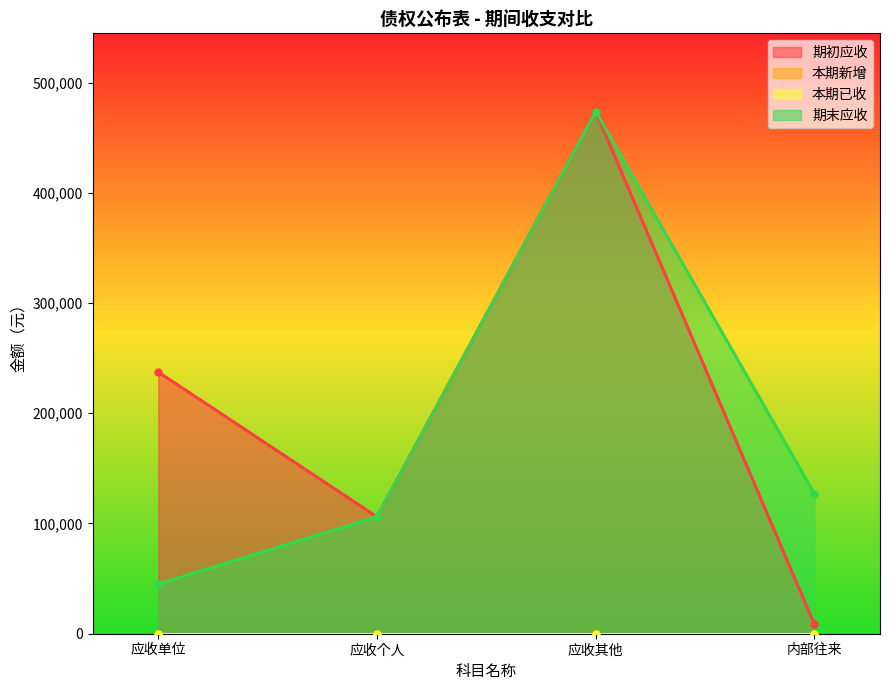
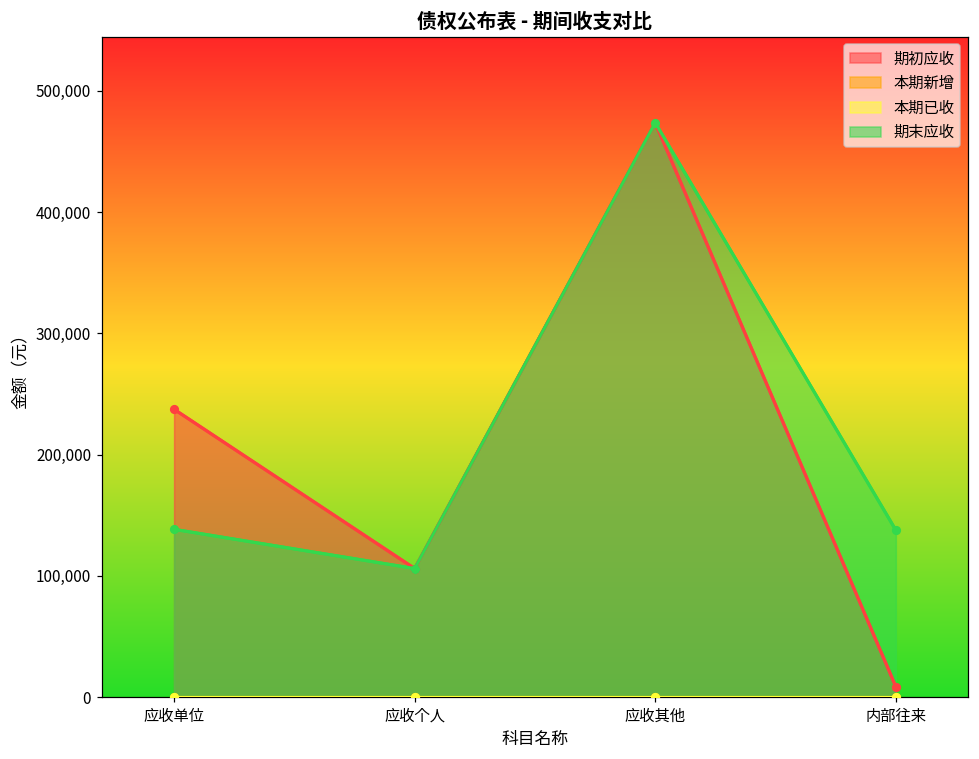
  {
    "期初应收": {
      "应收单位": "237,000",
      "内部往来": "9,000"
    },
    "本期已收": {
      "应收单位": "0",
      "应收个人": "0",
      "应收其他": "0",
      "内部往来": "0"
    },
    "期末应收": {
-     "应收单位": "45,000",
-     "内部往来": "127,000"
+     "应收单位": "138,000",
+     "内部往来": "138,000"
    }
  }
